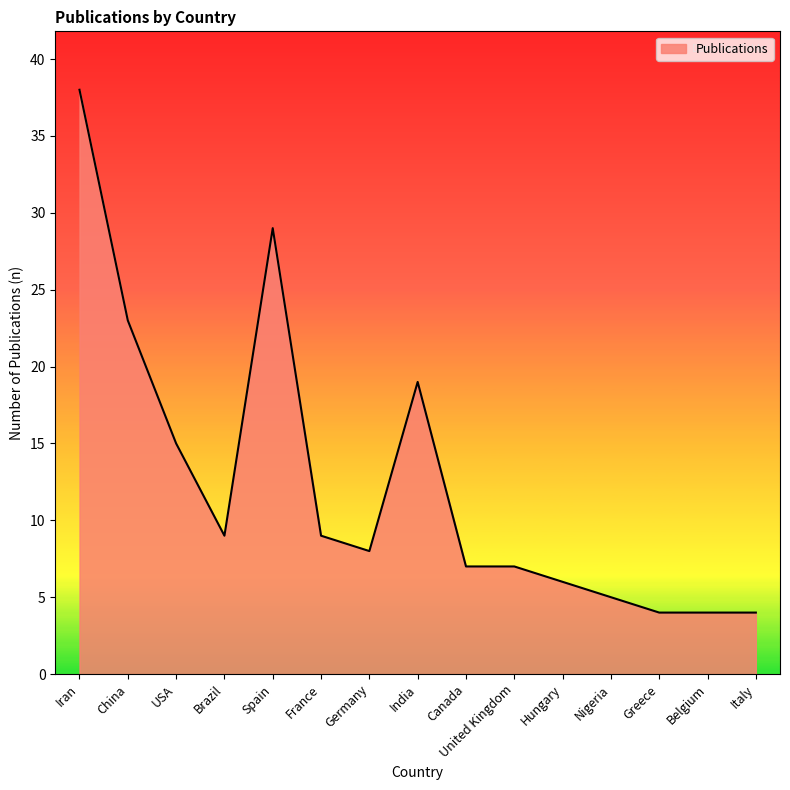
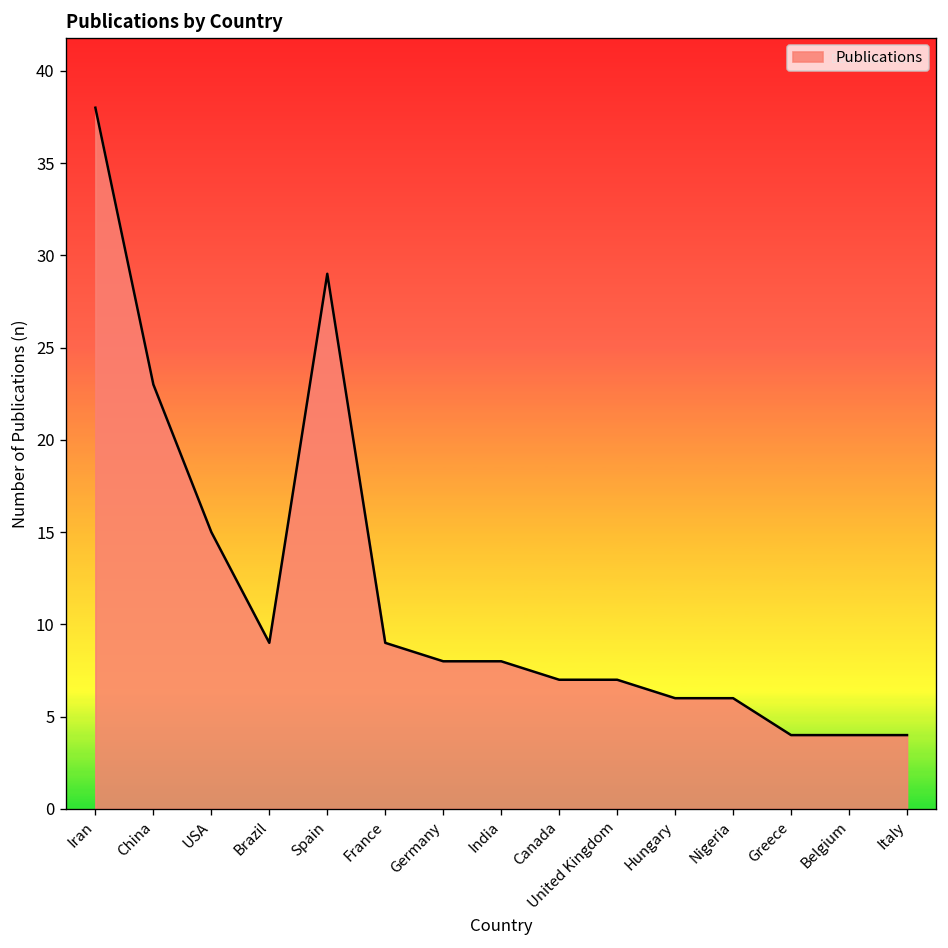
  {
    "Iran": 38,
    "China": 23,
    "USA": 15,
    "Brazil": 9,
    "Spain": 29,
    "France": 9,
    "Germany": 8,
-   "India": 19,
+   "India": 8,
    "Canada": 7,
    "United Kingdom": 7,
    "Hungary": 6,
-   "Nigeria": 5,
+   "Nigeria": 6,
    "Greece": 4,
    "Belgium": 4,
    "Italy": 4
  }
